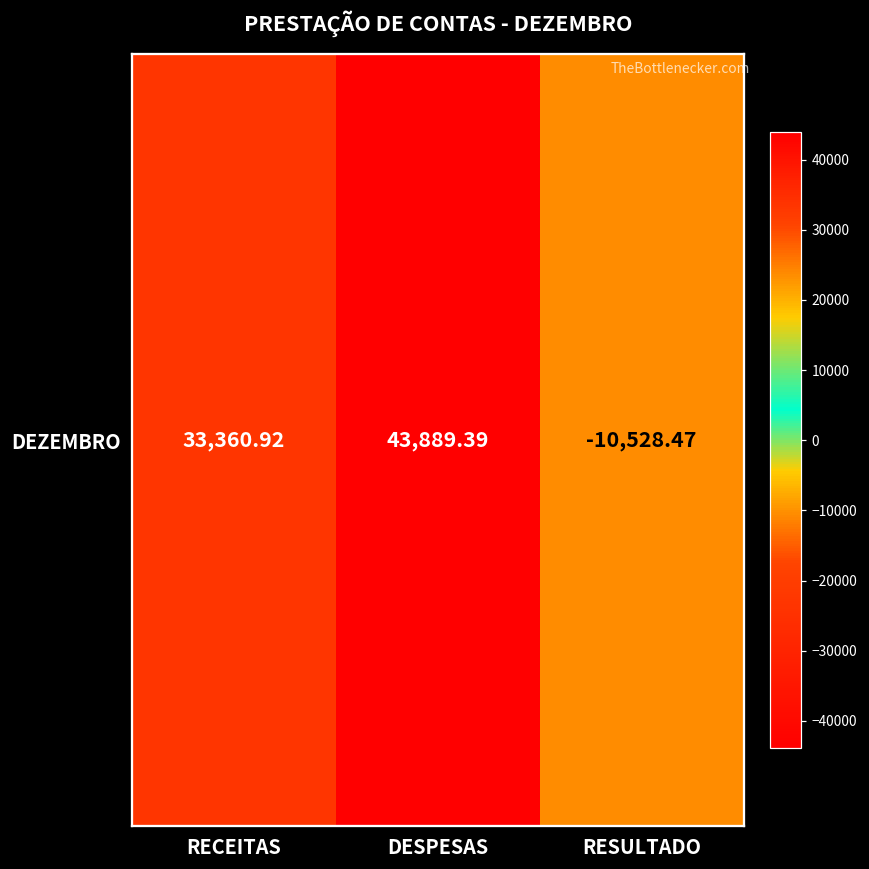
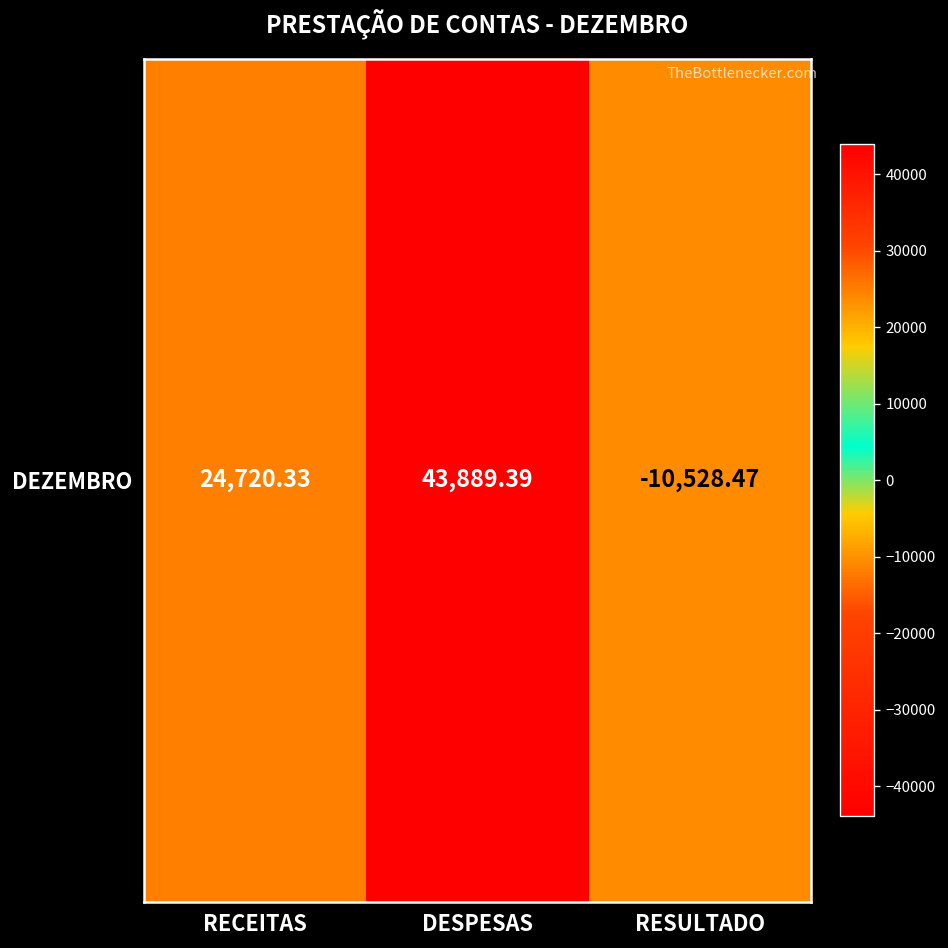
  {
    "DEZEMBRO": {
-     "RECEITAS": "33,360.92",
+     "RECEITAS": "24,720.33",
      "DESPESAS": "43,889.39"
    }
  }
